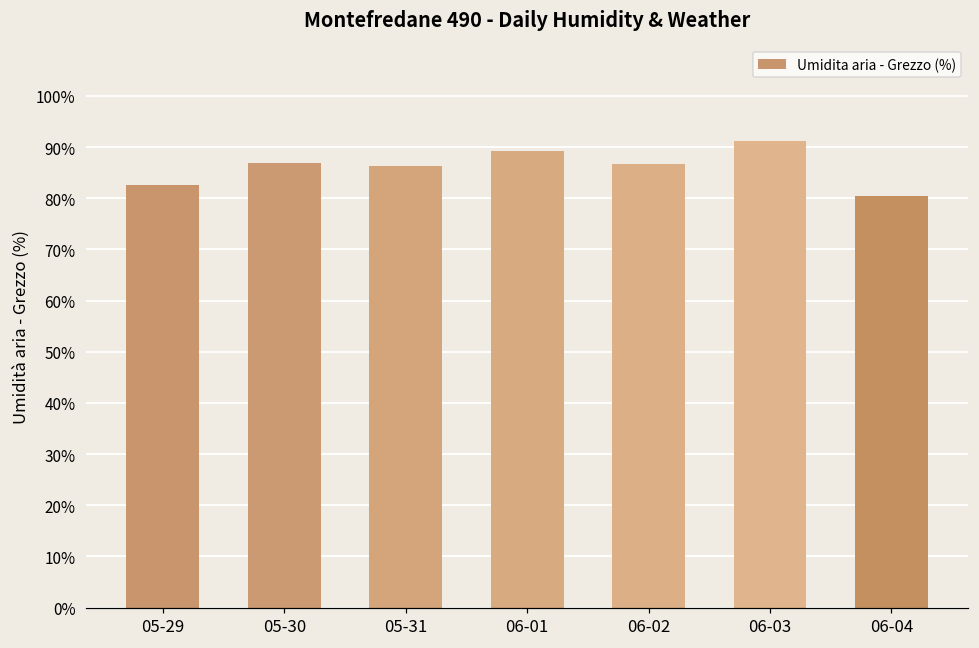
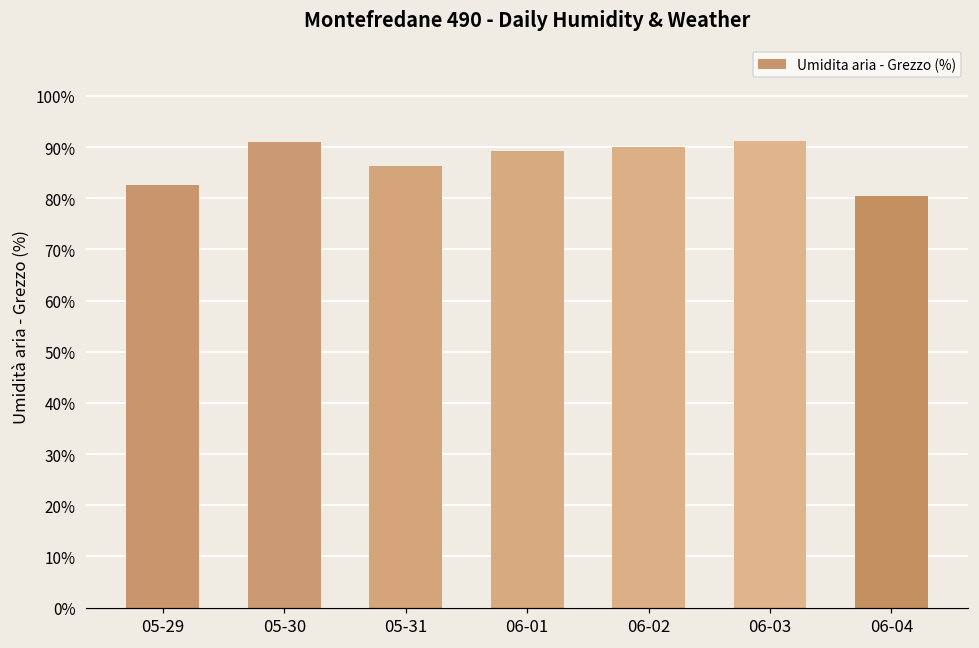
  {
    "05-29": "83%",
-   "05-30": "87%",
+   "05-30": "91%",
    "05-31": "86%",
    "06-01": "89%",
-   "06-02": "87%",
+   "06-02": "90%",
    "06-03": "91%",
    "06-04": "80%"
  }
